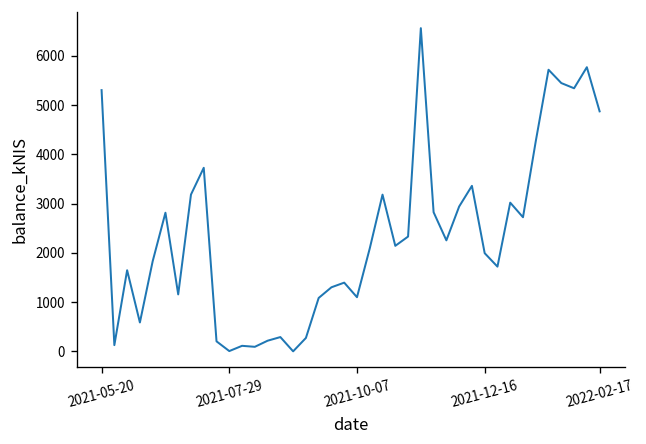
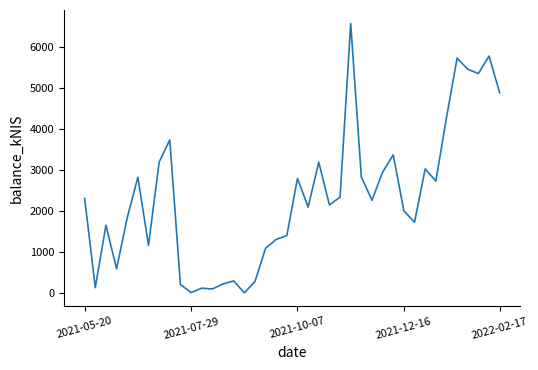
  {
-   "2021-05-20": 5300,
+   "2021-05-20": 2300,
    "2021-07-29": 0,
-   "2021-10-07": 1100,
+   "2021-10-07": 2800,
    "2021-12-16": 2000,
    "2022-02-17": 4900
  }
